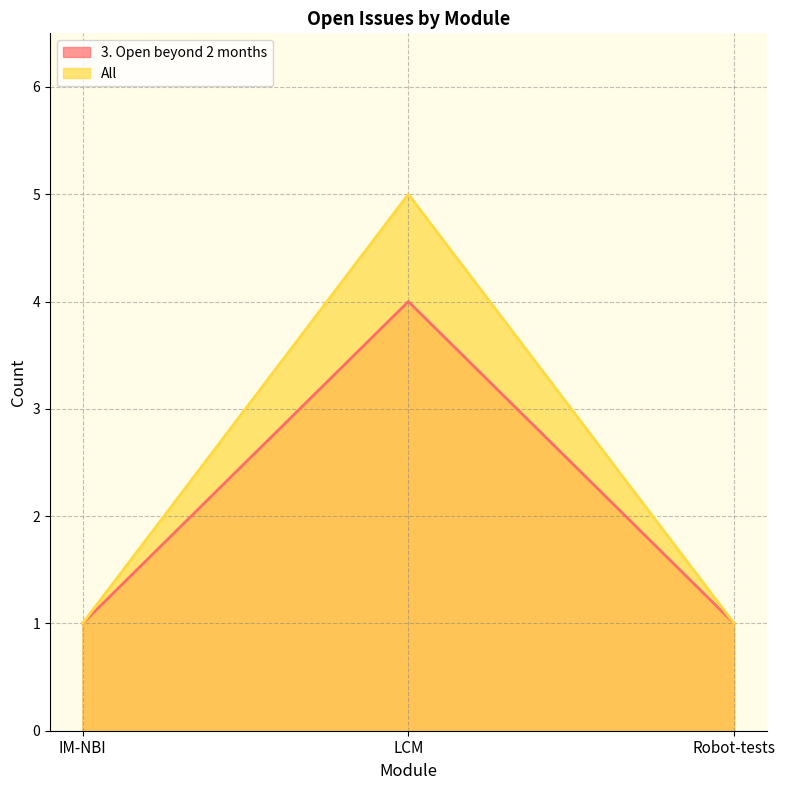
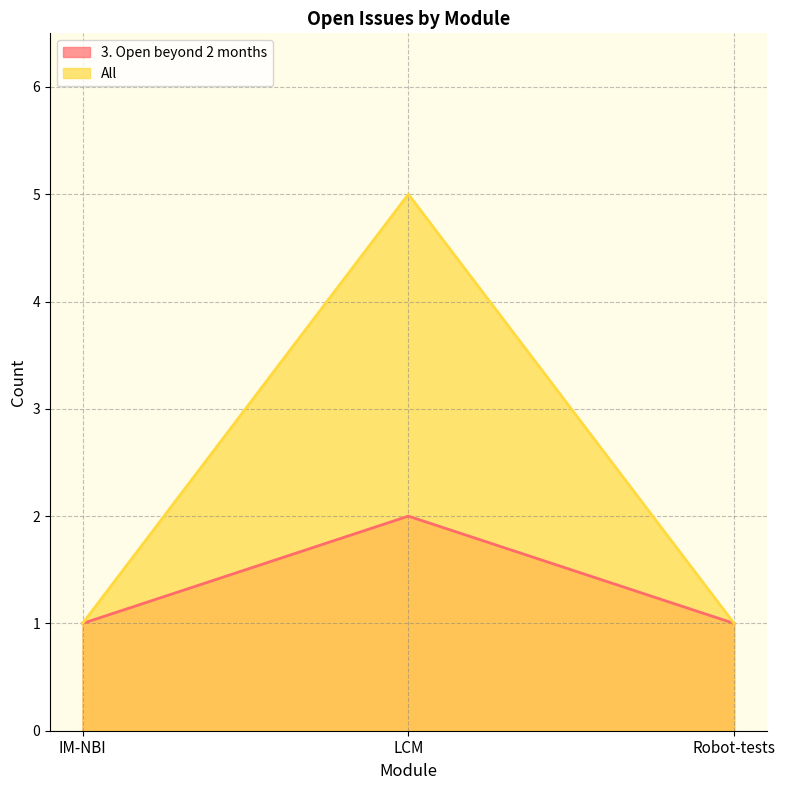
  {
    "3. Open beyond 2 months": {
-     "LCM": 4
+     "LCM": 2
    },
    "All": {
      "LCM": 5
    }
  }
